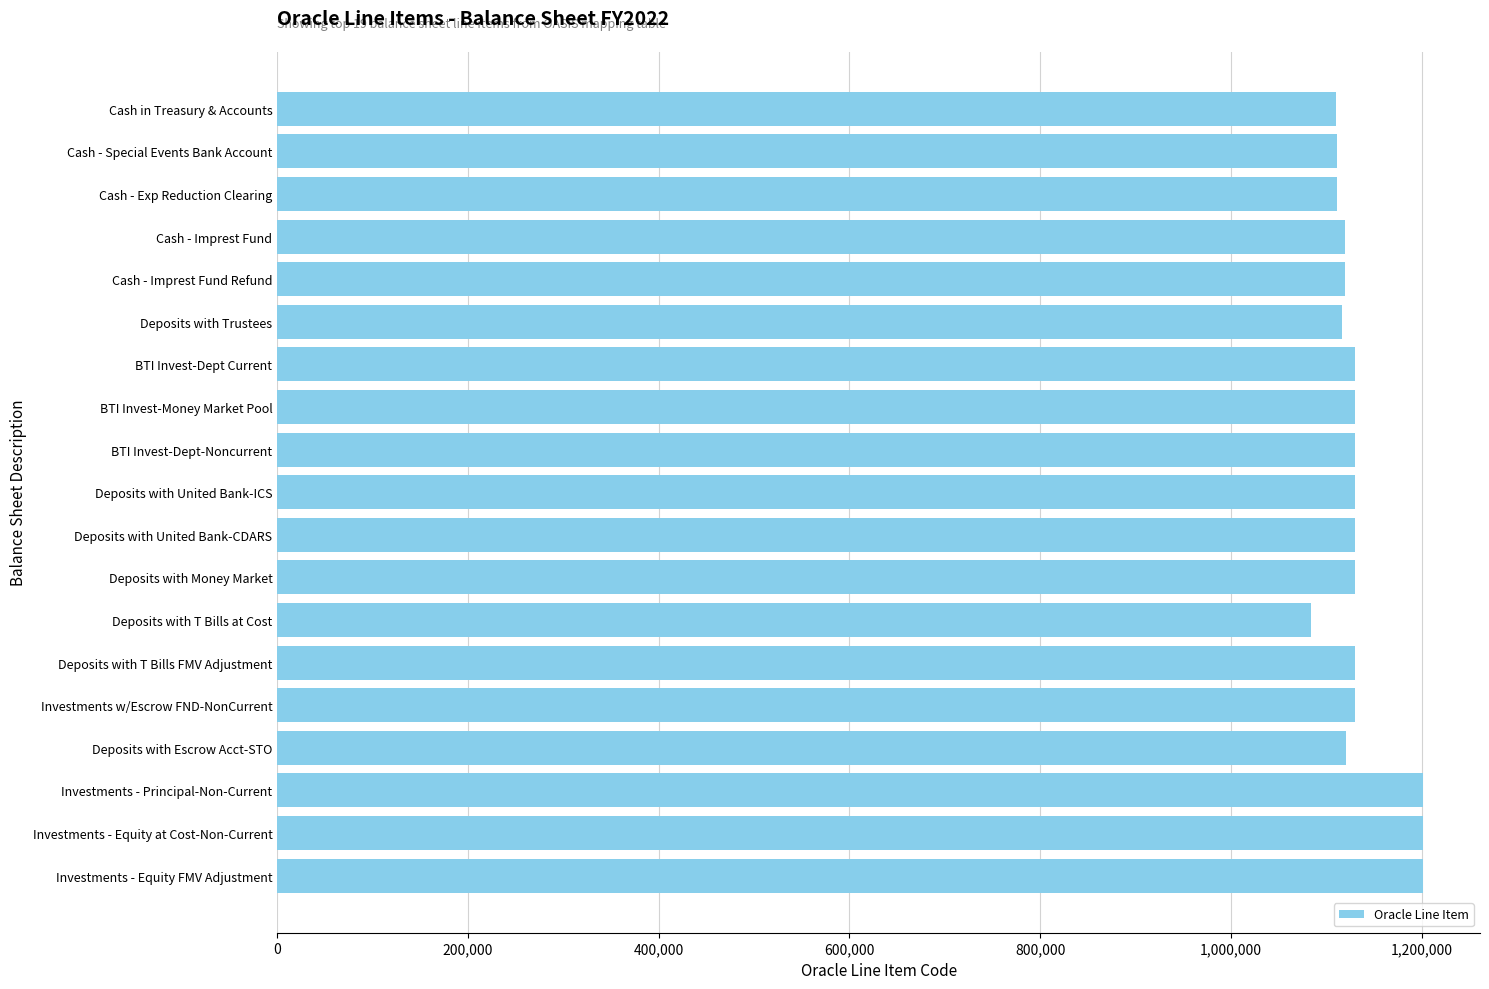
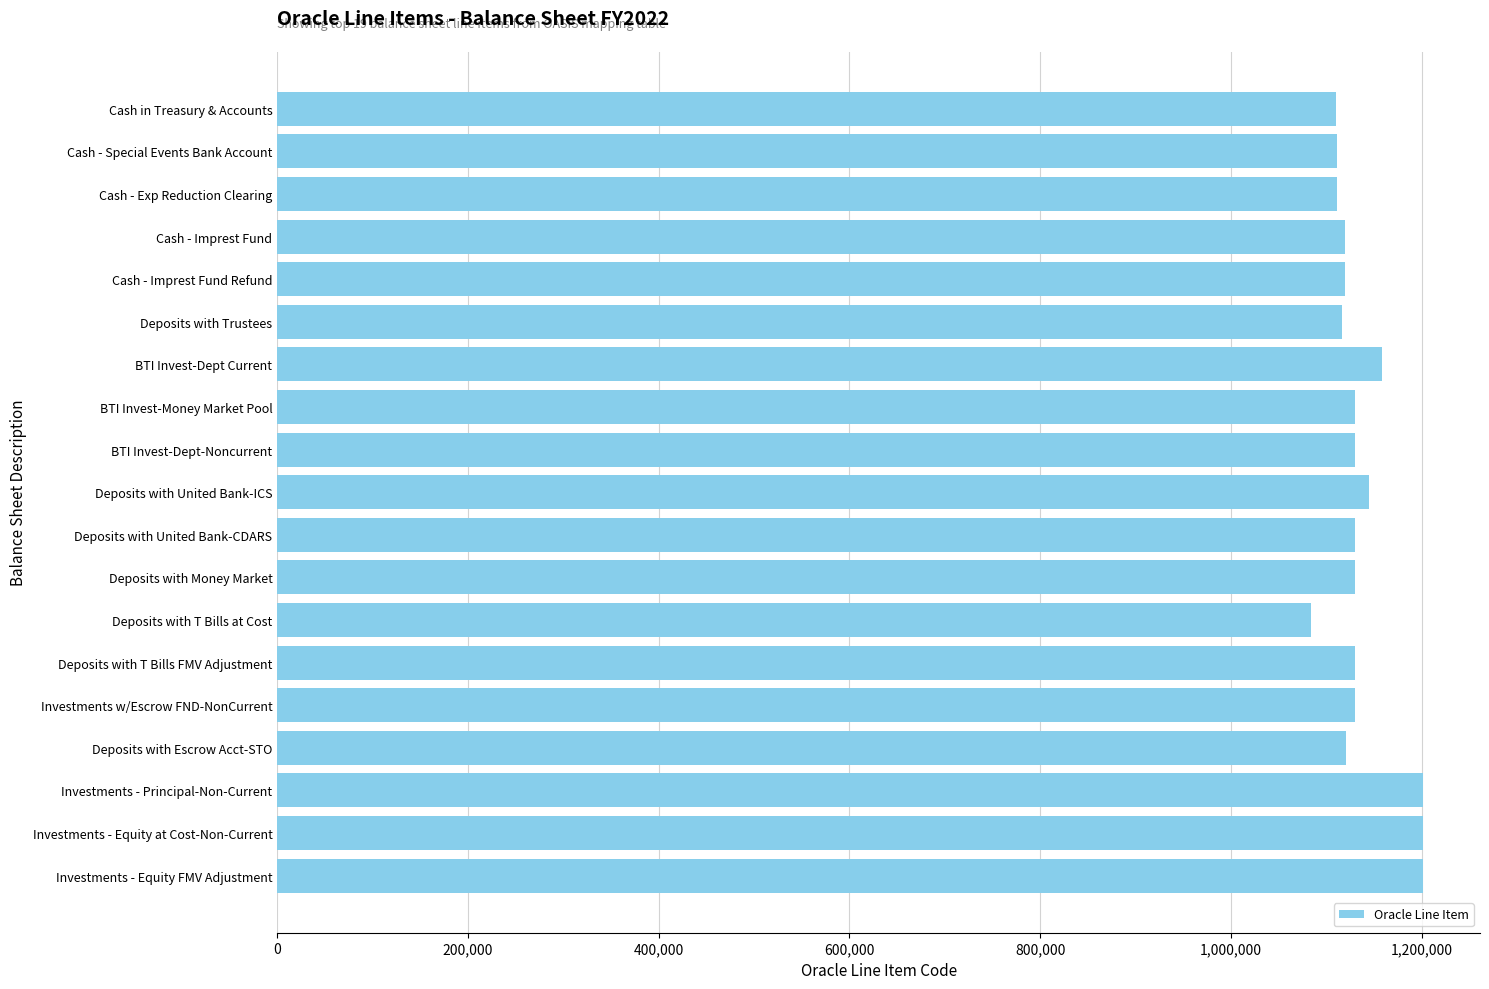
  {
    "Cash in Treasury & Accounts": "1,110,000",
    "Cash - Special Events Bank Account": "1,110,000",
    "Cash - Exp Reduction Clearing": "1,110,000",
    "Cash - Imprest Fund": "1,120,000",
    "Cash - Imprest Fund Refund": "1,120,000",
    "Deposits with Trustees": "1,120,000",
-   "BTI Invest-Dept Current": "1,130,000",
+   "BTI Invest-Dept Current": "1,160,000",
    "BTI Invest-Money Market Pool": "1,130,000",
    "BTI Invest-Dept-Noncurrent": "1,130,000",
-   "Deposits with United Bank-ICS": "1,130,000",
+   "Deposits with United Bank-ICS": "1,140,000",
    "Deposits with United Bank-CDARS": "1,130,000",
    "Deposits with Money Market": "1,130,000",
    "Deposits with T Bills at Cost": "1,080,000",
    "Deposits with T Bills FMV Adjustment": "1,130,000",
    "Investments w/Escrow FND-NonCurrent": "1,130,000",
    "Deposits with Escrow Acct-STO": "1,120,000",
    "Investments - Principal-Non-Current": "1,200,000",
    "Investments - Equity at Cost-Non-Current": "1,200,000",
    "Investments - Equity FMV Adjustment": "1,200,000"
  }
